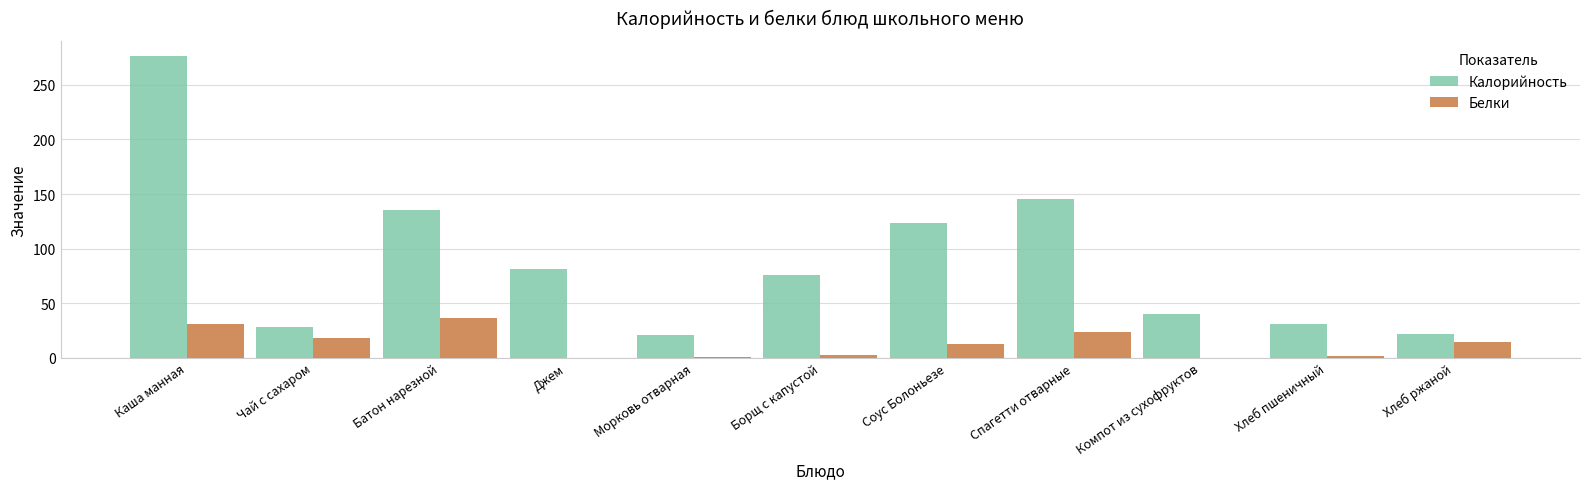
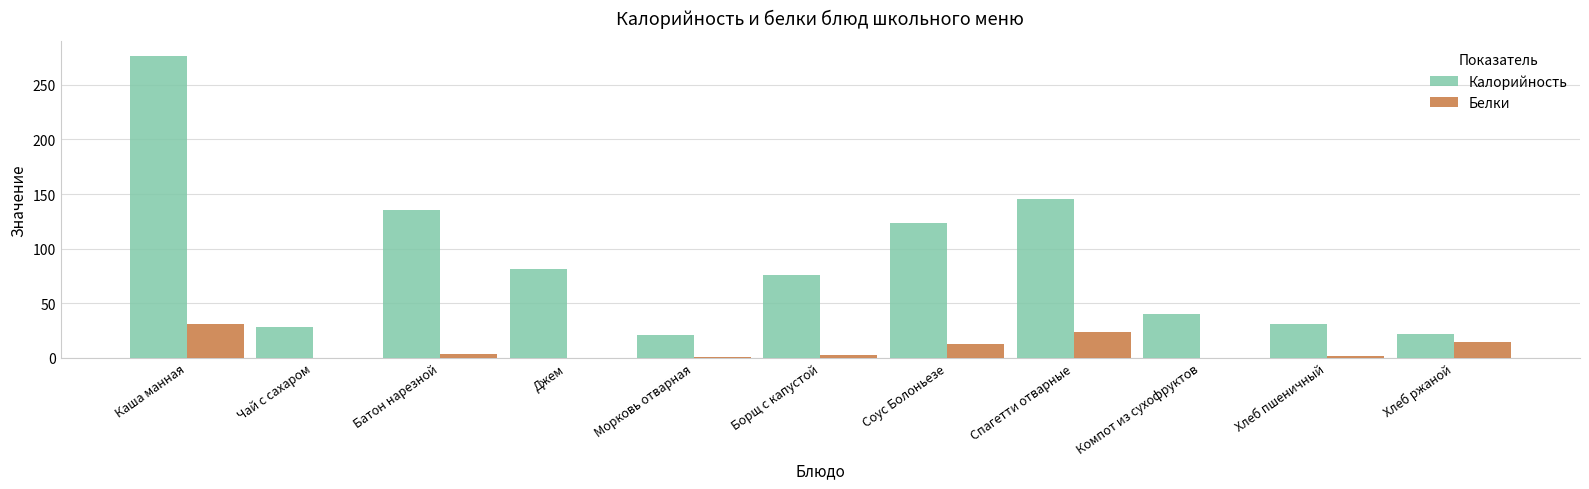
  {
    "Калорийность": {
      "Каша манная": 276,
      "Чай с сахаром": 28,
      "Батон нарезной": 135,
      "Джем": 82,
      "Морковь отварная": 21,
      "Борщ с капустой": 76,
      "Соус Болоньезе": 124,
      "Спагетти отварные": 146,
      "Компот из сухофруктов": 40,
      "Хлеб пшеничный": 31,
      "Хлеб ржаной": 22
    },
    "Белки": {
      "Каша манная": 31,
-     "Чай с сахаром": 18,
-     "Батон нарезной": 37,
+     "Чай с сахаром": 0,
+     "Батон нарезной": 4,
      "Джем": 0,
      "Соус Болоньезе": 13,
      "Спагетти отварные": 23,
      "Хлеб ржаной": 14
    }
  }
